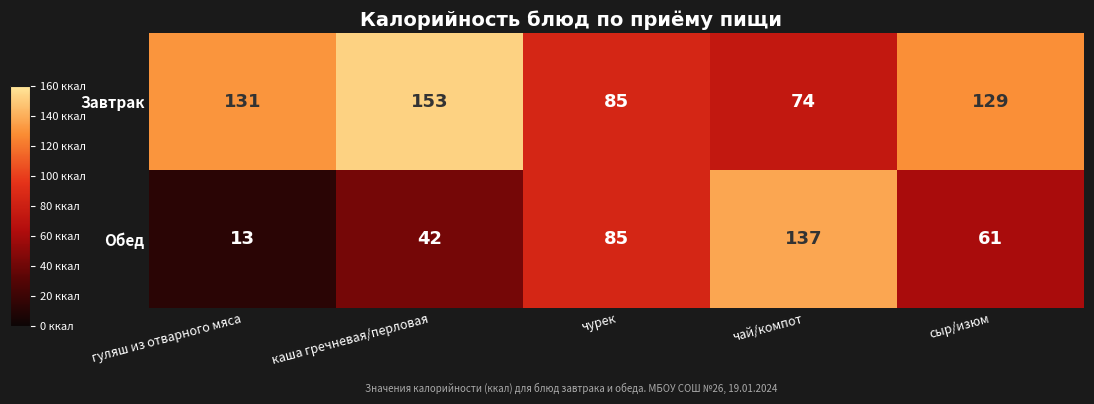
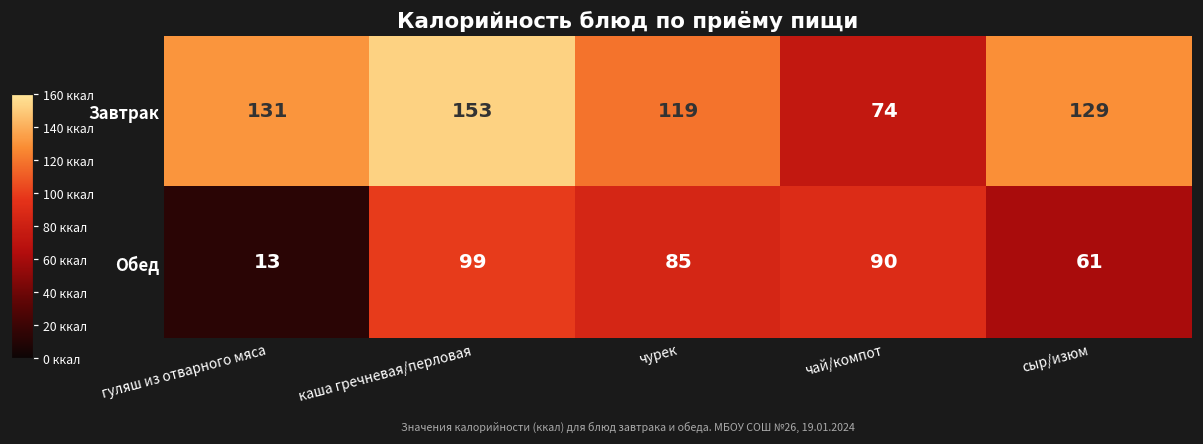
  {
    "Завтрак": {
      "гуляш из отварного мяса": 131,
      "каша гречневая/перловая": 153,
-     "чурек": 85,
+     "чурек": 119,
      "чай/компот": 74,
      "сыр/изюм": 129
    },
    "Обед": {
      "гуляш из отварного мяса": 13,
-     "каша гречневая/перловая": 42,
+     "каша гречневая/перловая": 99,
      "чурек": 85,
-     "чай/компот": 137,
+     "чай/компот": 90,
      "сыр/изюм": 61
    }
  }
